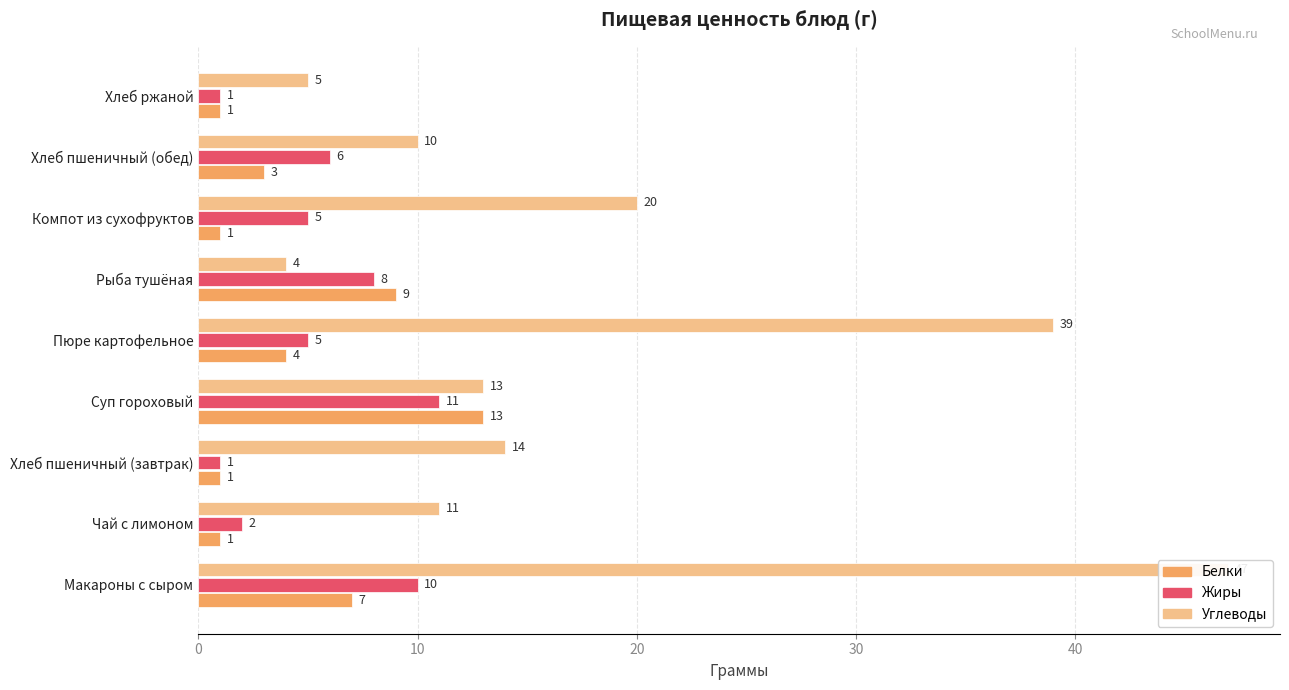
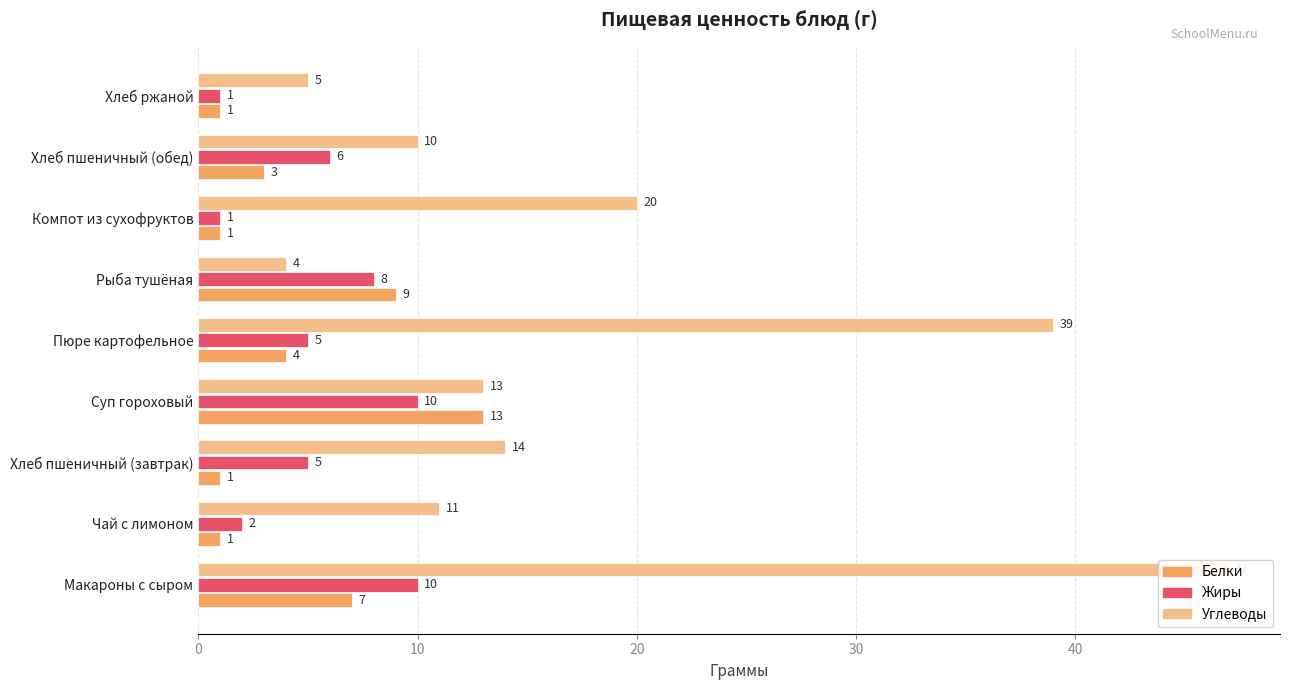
  {
    "Жиры": {
      "Хлеб ржаной": 1,
      "Хлеб пшеничный (обед)": 6,
-     "Компот из сухофруктов": 5,
+     "Компот из сухофруктов": 1,
      "Рыба тушёная": 8,
      "Пюре картофельное": 5,
-     "Суп гороховый": 11,
-     "Хлеб пшеничный (завтрак)": 1,
+     "Суп гороховый": 10,
+     "Хлеб пшеничный (завтрак)": 5,
      "Чай с лимоном": 2,
      "Макароны с сыром": 10
    }
  }
